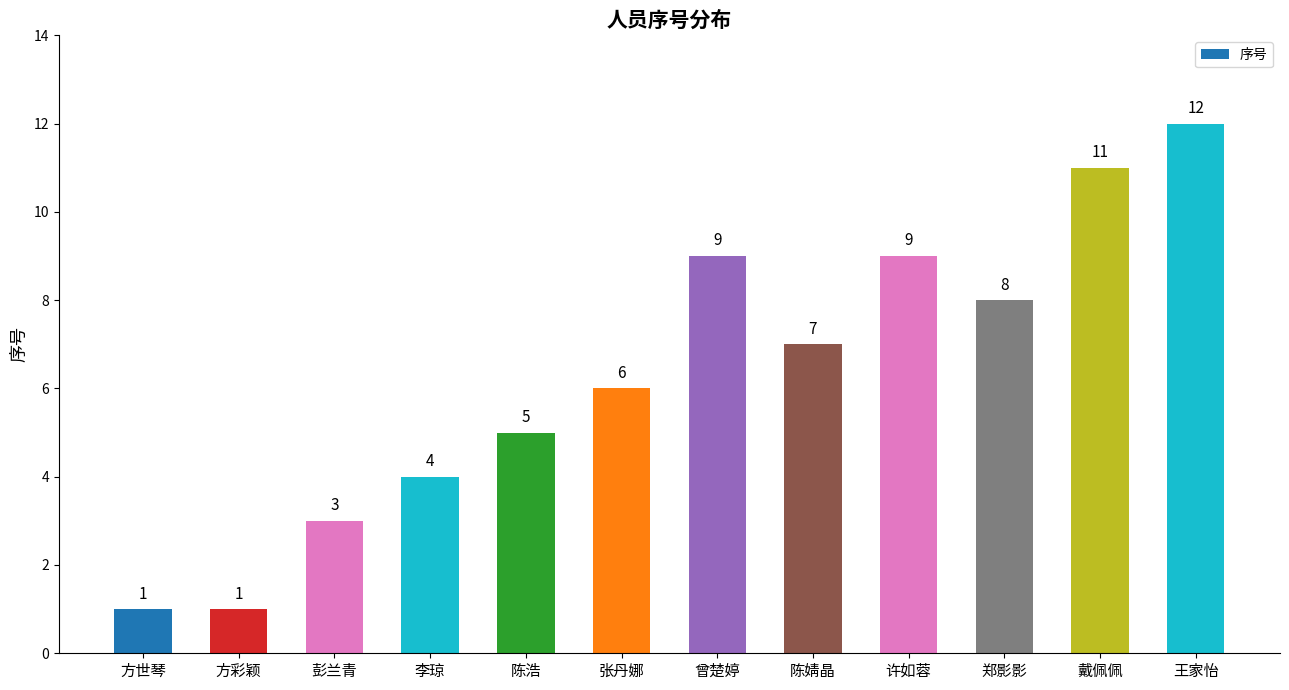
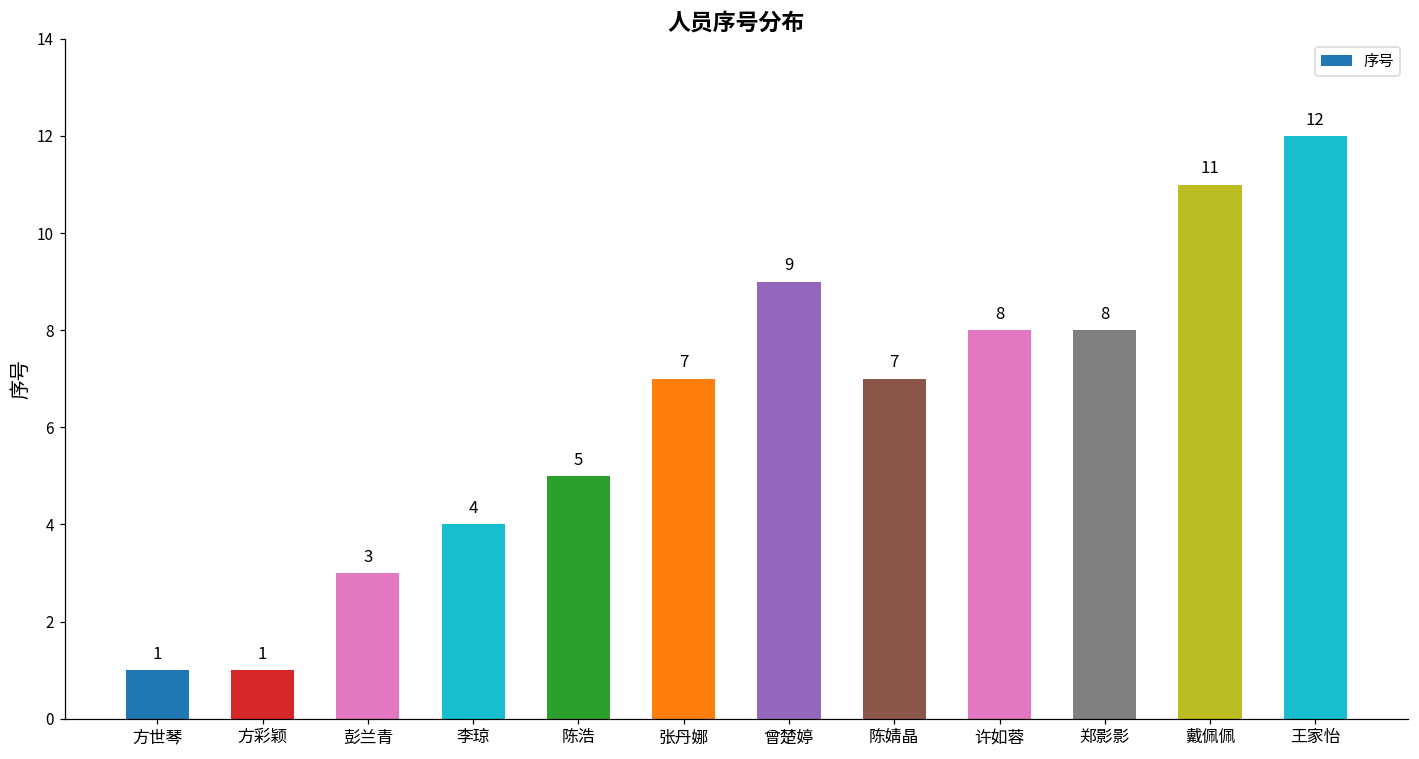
  {
    "方世琴": 1,
    "方彩颖": 1,
    "彭兰青": 3,
    "李琼": 4,
    "陈浩": 5,
-   "张丹娜": 6,
+   "张丹娜": 7,
    "曾楚婷": 9,
    "陈婧晶": 7,
-   "许如蓉": 9,
+   "许如蓉": 8,
    "郑影影": 8,
    "戴佩佩": 11,
    "王家怡": 12
  }
